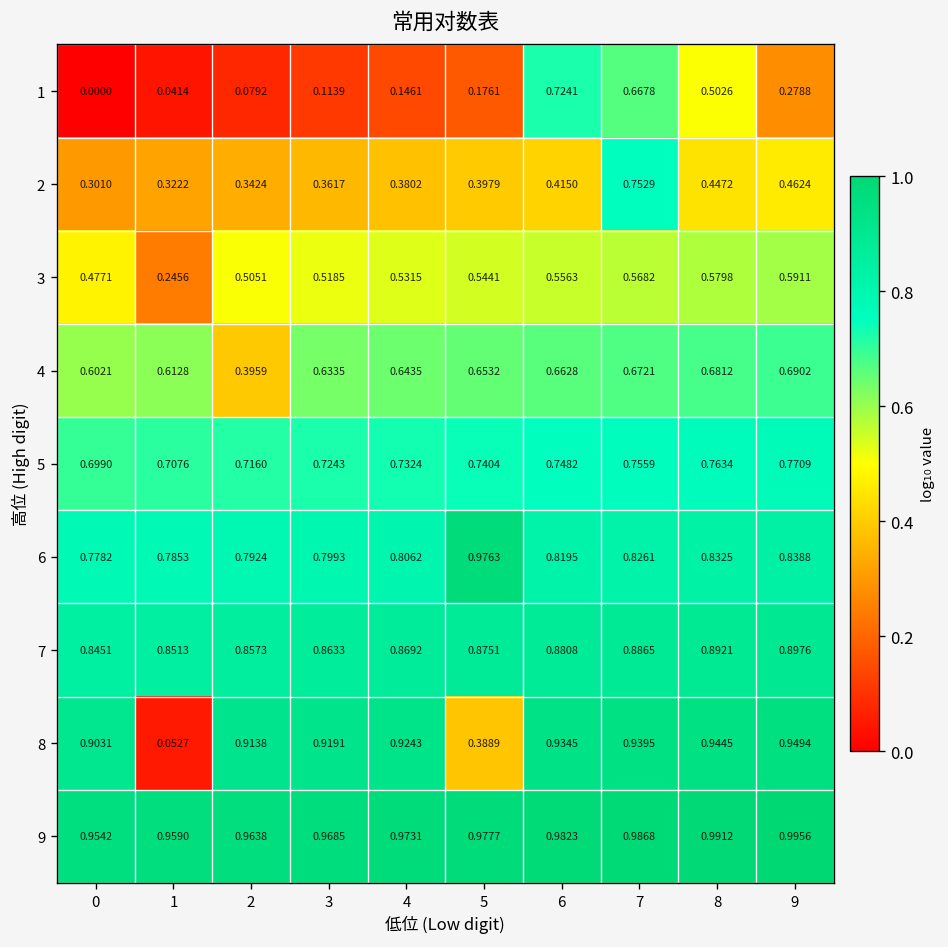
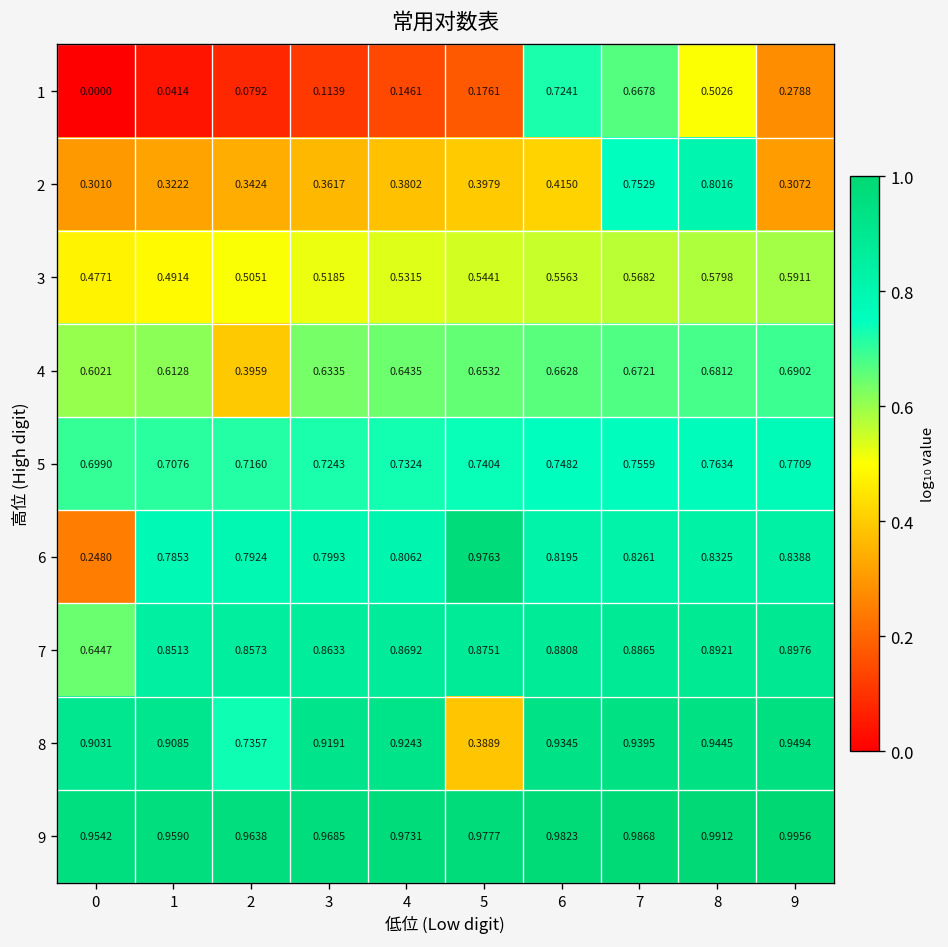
  {
    "1": {
      "0": 0.0000,
      "1": 0.0414,
      "2": 0.0792,
      "3": 0.1139,
      "4": 0.1461,
      "5": 0.1761,
      "6": 0.7241,
      "7": 0.6678,
      "8": 0.5026,
      "9": 0.2788
    },
    "2": {
      "0": 0.3010,
      "1": 0.3222,
      "2": 0.3424,
      "3": 0.3617,
      "4": 0.3802,
      "5": 0.3979,
      "6": 0.4150,
      "7": 0.7529,
-     "8": 0.4472,
-     "9": 0.4624
+     "8": 0.8016,
+     "9": 0.3072
    },
    "3": {
      "0": 0.4771,
-     "1": 0.2456,
+     "1": 0.4914,
      "2": 0.5051,
      "3": 0.5185,
      "4": 0.5315,
      "5": 0.5441,
      "6": 0.5563,
      "7": 0.5682,
      "8": 0.5798,
      "9": 0.5911
    },
    "4": {
      "0": 0.6021,
      "1": 0.6128,
      "2": 0.3959,
      "3": 0.6335,
      "4": 0.6435,
      "5": 0.6532,
      "6": 0.6628,
      "7": 0.6721,
      "8": 0.6812,
      "9": 0.6902
    },
    "5": {
      "0": 0.6990,
      "1": 0.7076,
      "2": 0.7160,
      "3": 0.7243,
      "4": 0.7324,
      "5": 0.7404,
      "6": 0.7482,
      "7": 0.7559,
      "8": 0.7634,
      "9": 0.7709
    },
    "6": {
-     "0": 0.7782,
+     "0": 0.2480,
      "1": 0.7853,
      "2": 0.7924,
      "3": 0.7993,
      "4": 0.8062,
      "5": 0.9763,
      "6": 0.8195,
      "7": 0.8261,
      "8": 0.8325,
      "9": 0.8388
    },
    "7": {
-     "0": 0.8451,
+     "0": 0.6447,
      "1": 0.8513,
      "2": 0.8573,
      "3": 0.8633,
      "4": 0.8692,
      "5": 0.8751,
      "6": 0.8808,
      "7": 0.8865,
      "8": 0.8921,
      "9": 0.8976
    },
    "8": {
      "0": 0.9031,
-     "1": 0.0527,
-     "2": 0.9138,
+     "1": 0.9085,
+     "2": 0.7357,
      "3": 0.9191,
      "4": 0.9243,
      "5": 0.3889,
      "6": 0.9345,
      "7": 0.9395,
      "8": 0.9445,
      "9": 0.9494
    },
    "9": {
      "0": 0.9542,
      "1": 0.9590,
      "2": 0.9638,
      "3": 0.9685,
      "4": 0.9731,
      "5": 0.9777,
      "6": 0.9823,
      "7": 0.9868,
      "8": 0.9912,
      "9": 0.9956
    }
  }
